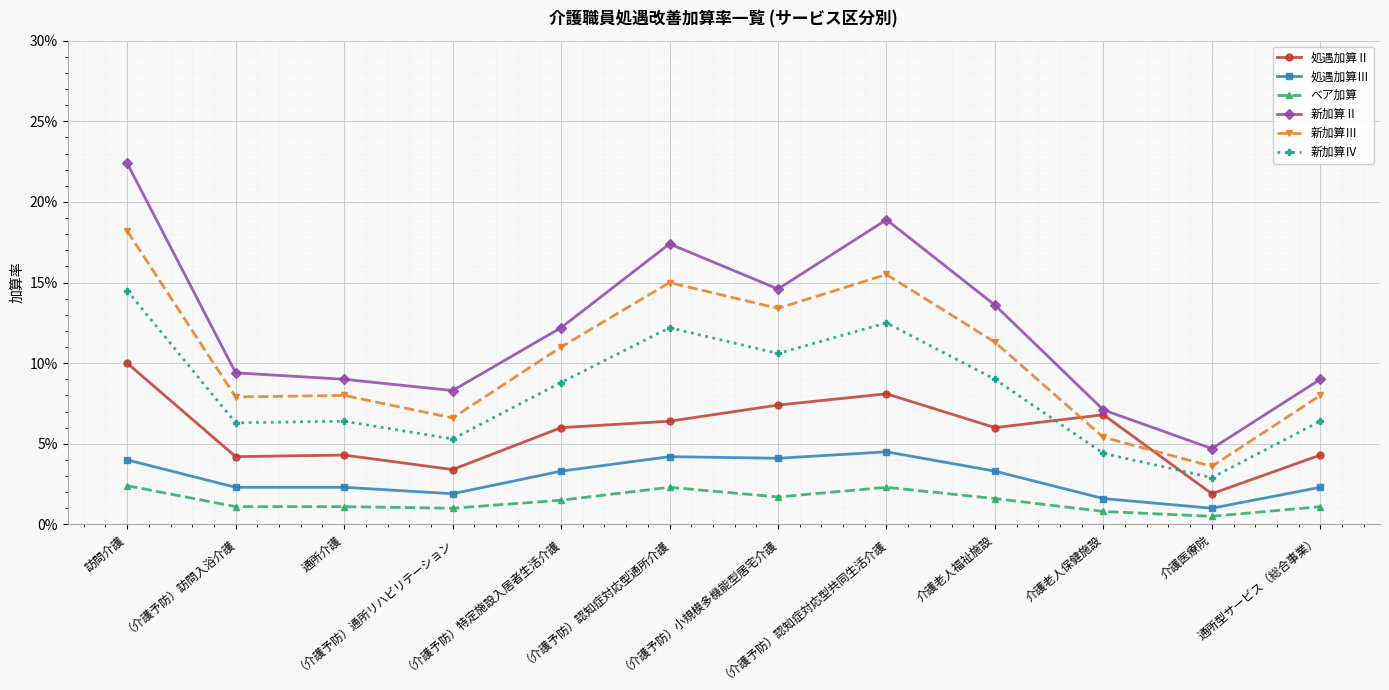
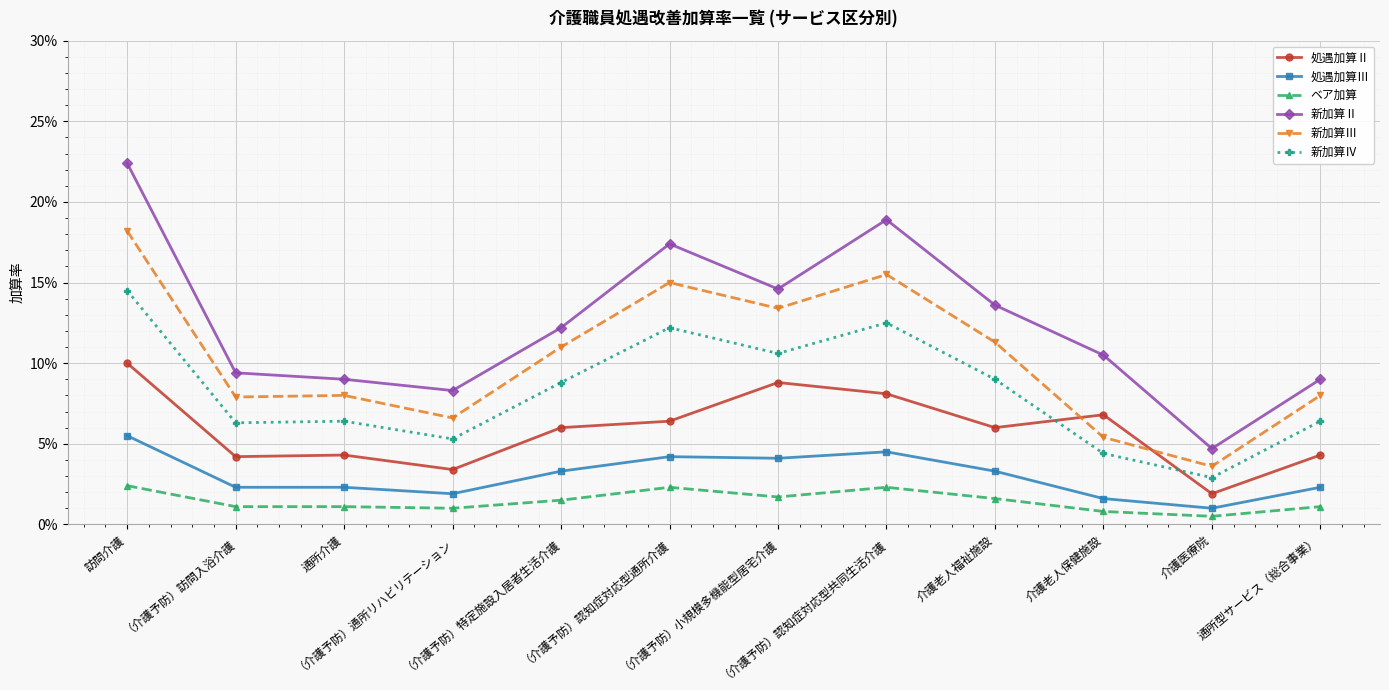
  {
    "処遇加算Ⅱ": {
      "訪問介護": "10.0%",
      "（介護予防）訪問入浴介護": "4.2%",
      "通所介護": "4.3%",
      "（介護予防）通所リハビリテーション": "3.4%",
      "（介護予防）特定施設入居者生活介護": "6.0%",
      "（介護予防）認知症対応型通所介護": "6.4%",
-     "（介護予防）小規模多機能型居宅介護": "7.4%",
+     "（介護予防）小規模多機能型居宅介護": "8.8%",
      "（介護予防）認知症対応型共同生活介護": "8.1%",
      "介護老人福祉施設": "6.0%",
      "介護老人保健施設": "6.8%",
      "介護医療院": "1.9%",
      "通所型サービス（総合事業）": "4.3%"
    },
    "処遇加算Ⅲ": {
-     "訪問介護": "4.0%",
+     "訪問介護": "5.5%",
      "（介護予防）訪問入浴介護": "2.3%",
      "通所介護": "2.3%",
      "（介護予防）通所リハビリテーション": "1.9%",
      "（介護予防）特定施設入居者生活介護": "3.3%",
      "（介護予防）認知症対応型通所介護": "4.2%",
      "（介護予防）小規模多機能型居宅介護": "4.1%",
      "（介護予防）認知症対応型共同生活介護": "4.5%",
      "介護老人福祉施設": "3.3%",
      "介護老人保健施設": "1.6%",
      "介護医療院": "1.0%",
      "通所型サービス（総合事業）": "2.3%"
    },
    "新加算Ⅱ": {
      "訪問介護": "22.4%",
      "（介護予防）訪問入浴介護": "9.4%",
      "通所介護": "9.0%",
      "（介護予防）通所リハビリテーション": "8.3%",
      "（介護予防）特定施設入居者生活介護": "12.2%",
      "（介護予防）認知症対応型通所介護": "17.4%",
      "（介護予防）小規模多機能型居宅介護": "14.6%",
      "（介護予防）認知症対応型共同生活介護": "18.9%",
      "介護老人福祉施設": "13.6%",
-     "介護老人保健施設": "7.1%",
+     "介護老人保健施設": "10.5%",
      "介護医療院": "4.7%",
      "通所型サービス（総合事業）": "9.0%"
    },
    "新加算Ⅲ": {
      "訪問介護": "18.2%",
      "（介護予防）訪問入浴介護": "7.9%",
      "通所介護": "8.0%",
      "（介護予防）通所リハビリテーション": "6.6%",
      "（介護予防）特定施設入居者生活介護": "11.0%",
      "（介護予防）認知症対応型通所介護": "15.0%",
      "（介護予防）小規模多機能型居宅介護": "13.4%",
      "（介護予防）認知症対応型共同生活介護": "15.5%",
      "介護老人福祉施設": "11.3%",
      "介護老人保健施設": "5.4%",
      "介護医療院": "3.6%",
      "通所型サービス（総合事業）": "8.0%"
    }
  }
